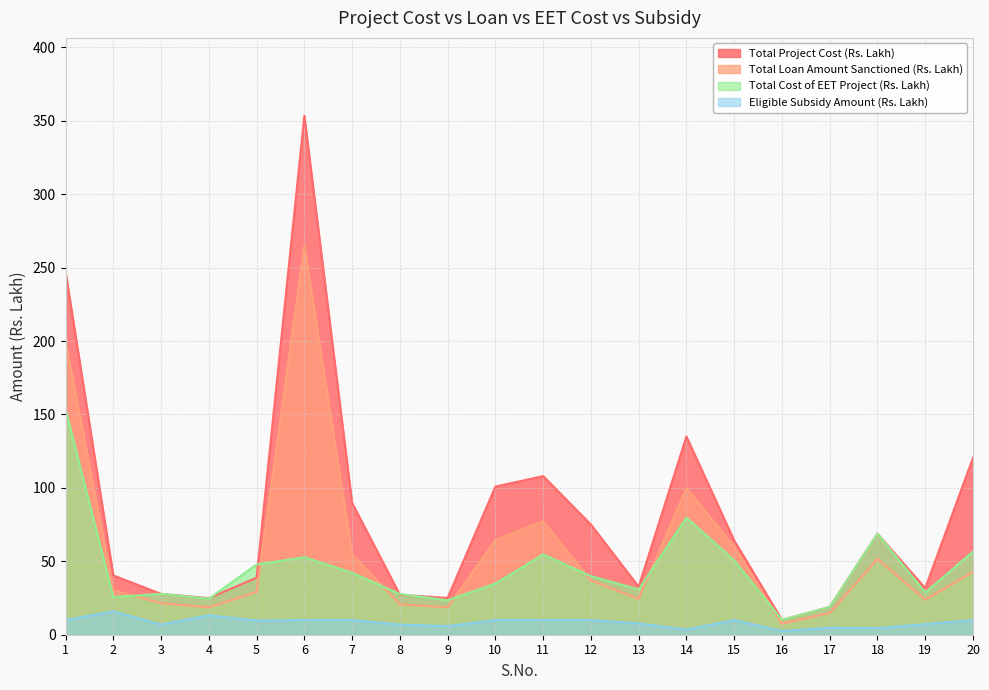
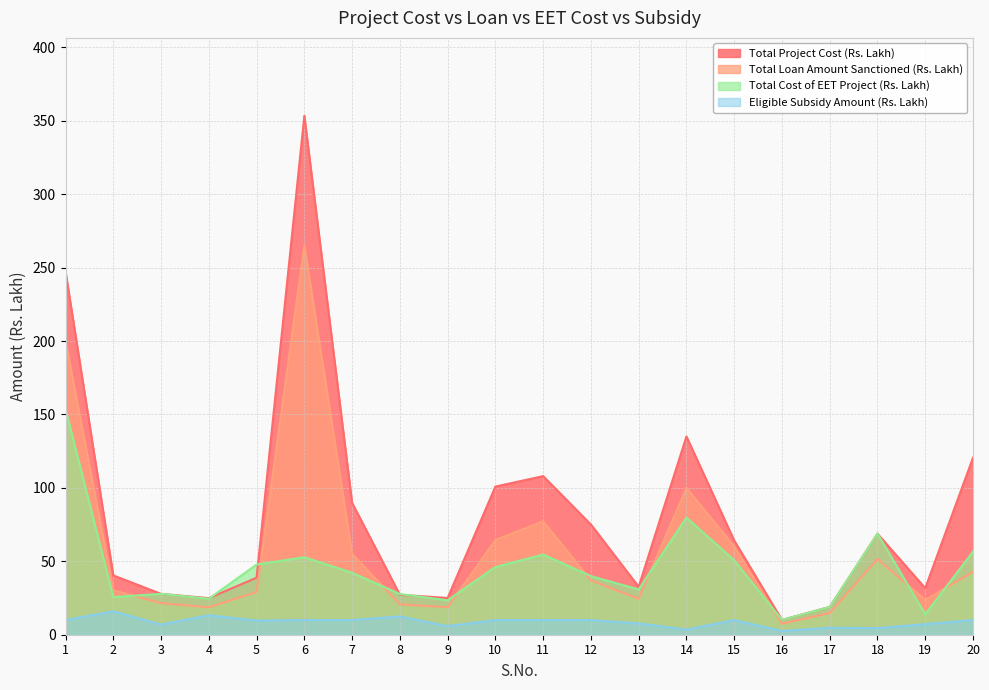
  {
    "Total Cost of EET Project (Rs. Lakh)": {
      "1": 154,
      "2": 26,
      "5": 48,
      "6": 53,
      "7": 42,
-     "10": 35,
+     "10": 46,
      "11": 55,
      "12": 40,
      "13": 31,
      "14": 80,
      "15": 51,
-     "19": 29,
+     "19": 14,
      "20": 57
    },
    "Eligible Subsidy Amount (Rs. Lakh)": {
      "1": 10,
      "2": 16,
      "3": 7,
      "4": 13,
      "5": 10,
      "6": 10,
      "7": 10,
-     "8": 7,
+     "8": 12,
      "9": 6,
      "10": 10,
      "11": 10,
      "12": 10,
      "13": 8,
      "14": 4,
      "15": 10,
      "16": 3,
      "17": 5,
      "18": 5,
      "19": 7,
      "20": 10
    }
  }
